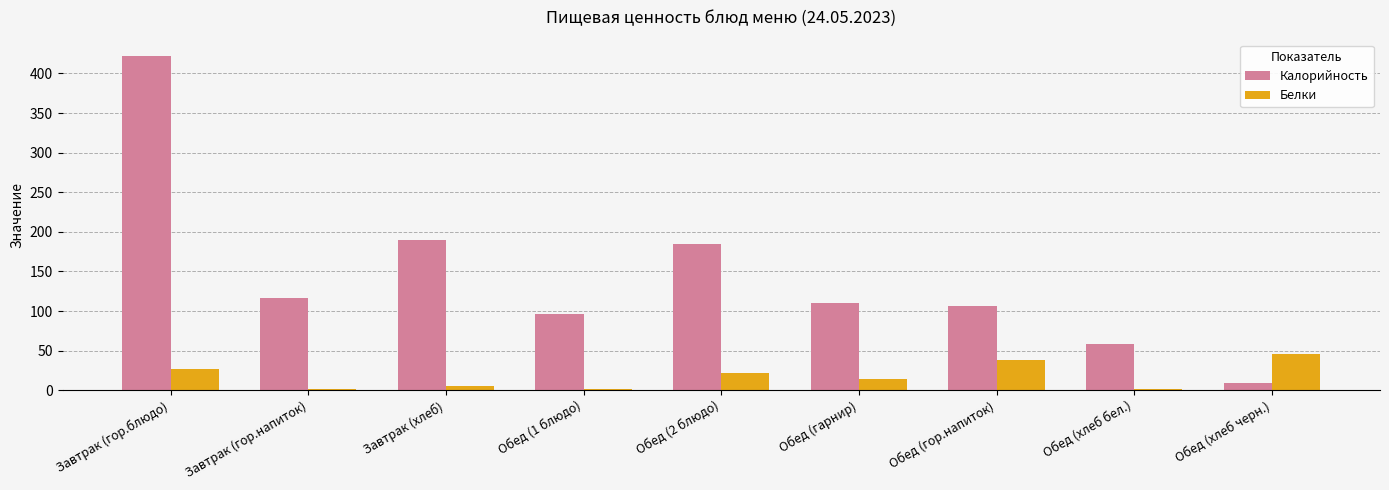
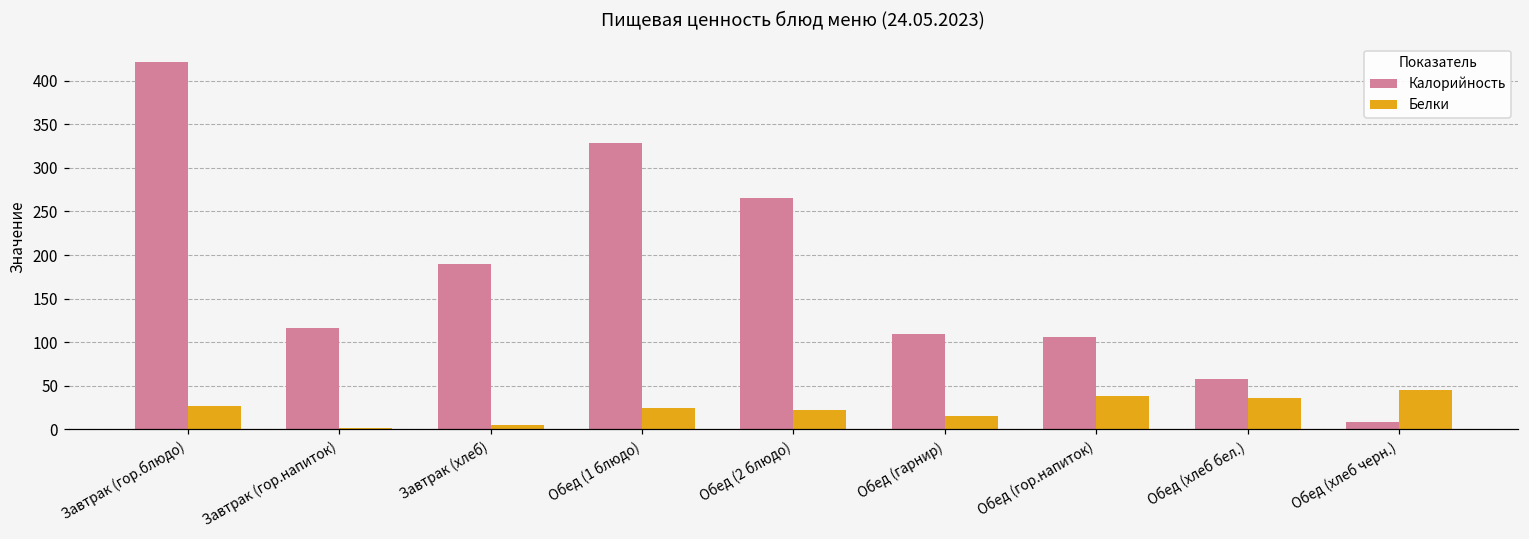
  {
    "Калорийность": {
      "Завтрак (гор.блюдо)": 420,
      "Завтрак (гор.напиток)": 120,
      "Завтрак (хлеб)": 190,
-     "Обед (1 блюдо)": 100,
-     "Обед (2 блюдо)": 180,
+     "Обед (1 блюдо)": 330,
+     "Обед (2 блюдо)": 270,
      "Обед (гарнир)": 110,
      "Обед (гор.напиток)": 110,
      "Обед (хлеб бел.)": 60,
      "Обед (хлеб черн.)": 10
    },
    "Белки": {
      "Завтрак (гор.блюдо)": 30,
      "Завтрак (хлеб)": 0,
-     "Обед (1 блюдо)": 0,
+     "Обед (1 блюдо)": 20,
      "Обед (2 блюдо)": 20,
      "Обед (гарнир)": 10,
      "Обед (гор.напиток)": 40,
-     "Обед (хлеб бел.)": 0,
+     "Обед (хлеб бел.)": 40,
      "Обед (хлеб черн.)": 50
    }
  }
